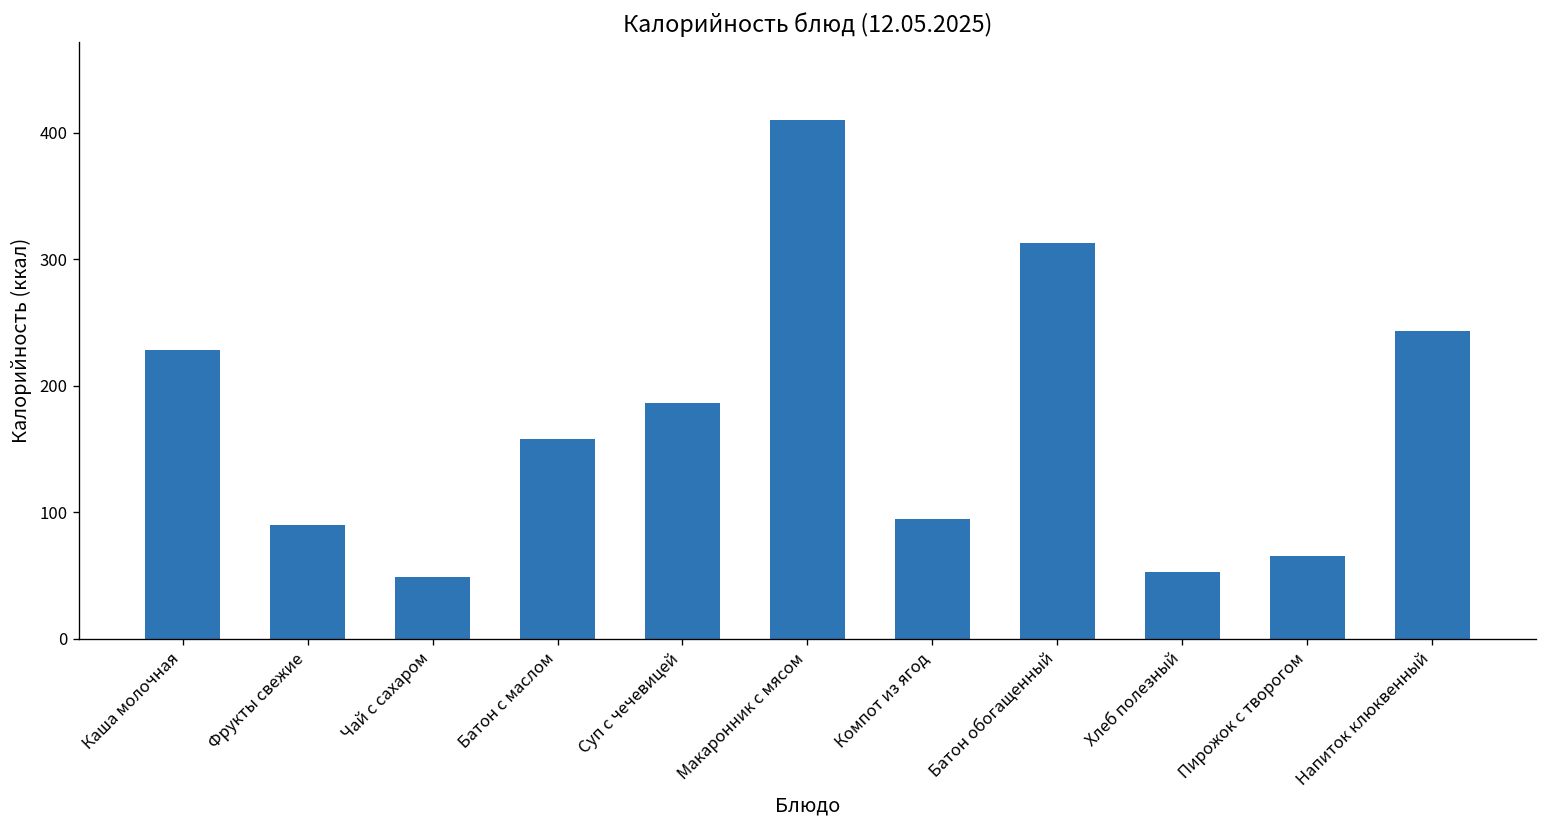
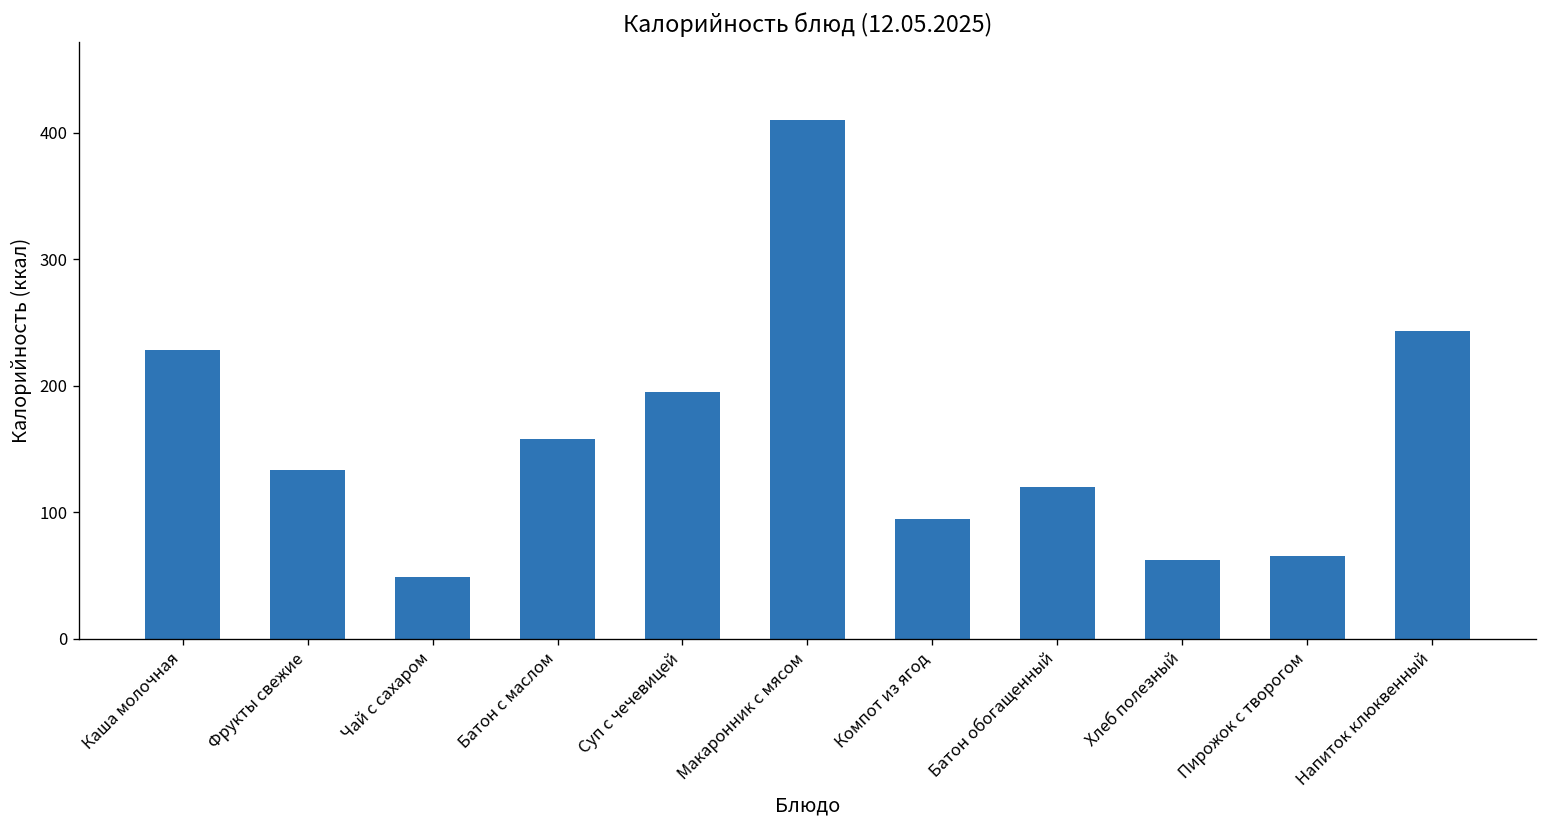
  {
    "Каша молочная": 228,
-   "Фрукты свежие": 90,
+   "Фрукты свежие": 133,
    "Чай с сахаром": 49,
    "Батон с маслом": 158,
-   "Суп с чечевицей": 186,
+   "Суп с чечевицей": 195,
    "Макаронник с мясом": 410,
    "Компот из ягод": 95,
-   "Батон обогащенный": 313,
-   "Хлеб полезный": 53,
+   "Батон обогащенный": 120,
+   "Хлеб полезный": 62,
    "Пирожок с творогом": 65,
    "Напиток клюквенный": 243
  }
